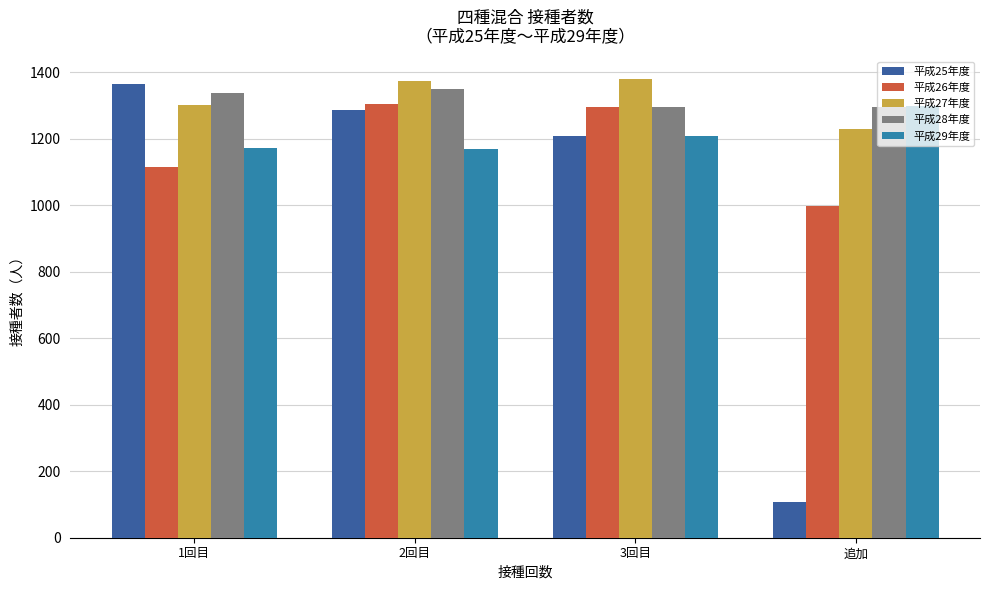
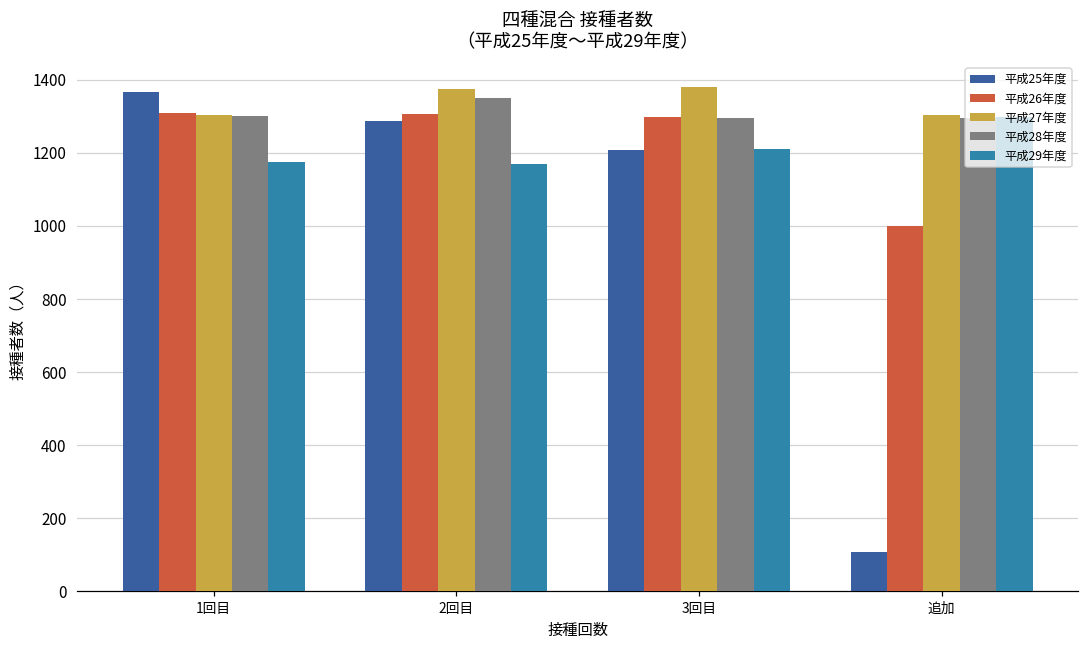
  {
    "平成26年度": {
-     "1回目": 1120,
+     "1回目": 1310,
      "2回目": 1310,
      "3回目": 1300,
      "追加": 1000
    },
    "平成27年度": {
      "1回目": 1300,
      "2回目": 1370,
      "3回目": 1380,
-     "追加": 1230
+     "追加": 1300
    },
    "平成28年度": {
-     "1回目": 1340,
+     "1回目": 1300,
      "2回目": 1350,
      "3回目": 1300
    }
  }
